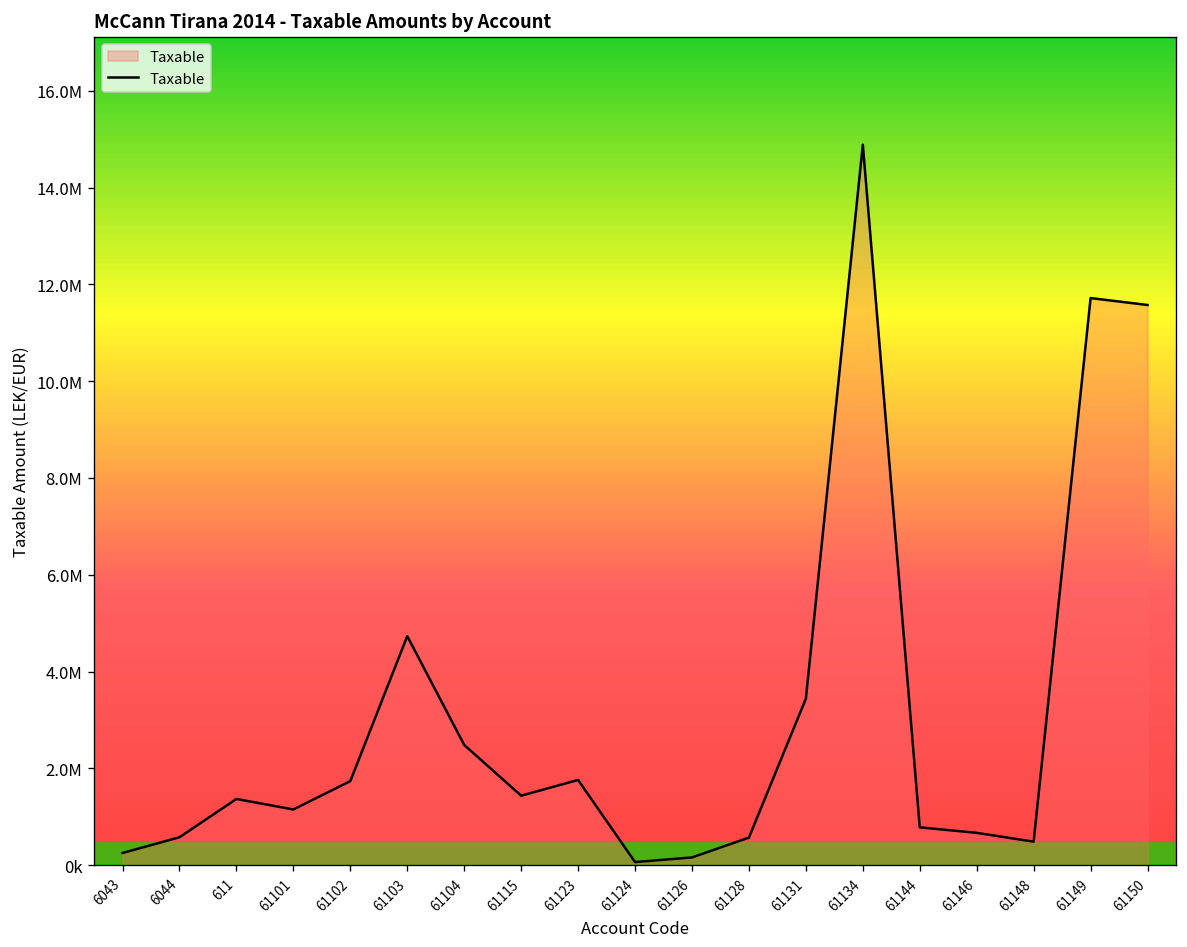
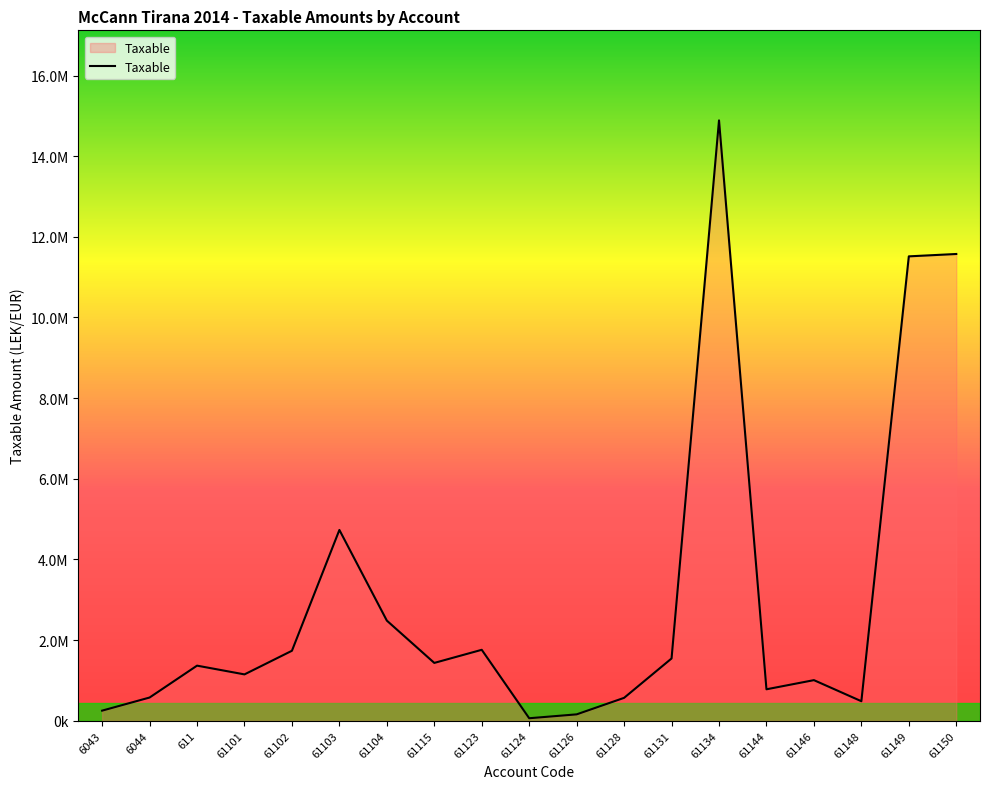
  {
    "6044": 600000,
    "611": 1400000,
    "61101": 1100000,
    "61102": 1700000,
    "61103": 4700000,
    "61104": 2500000,
    "61115": 1400000,
    "61123": 1800000,
    "61128": 600000,
-   "61131": 3400000,
+   "61131": 1500000,
    "61134": 14900000,
    "61144": 800000,
-   "61146": 700000,
+   "61146": 1000000,
    "61148": 500000,
-   "61149": 11700000,
+   "61149": 11500000,
    "61150": 11600000
  }
